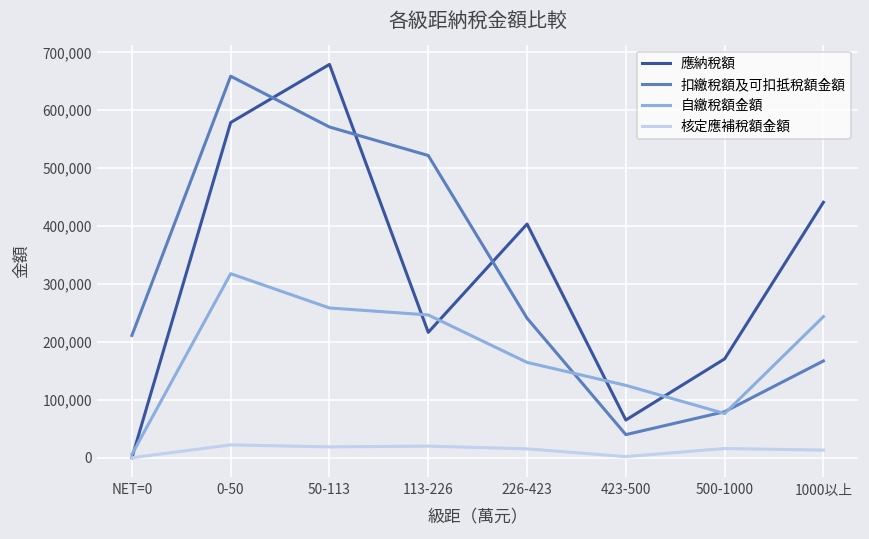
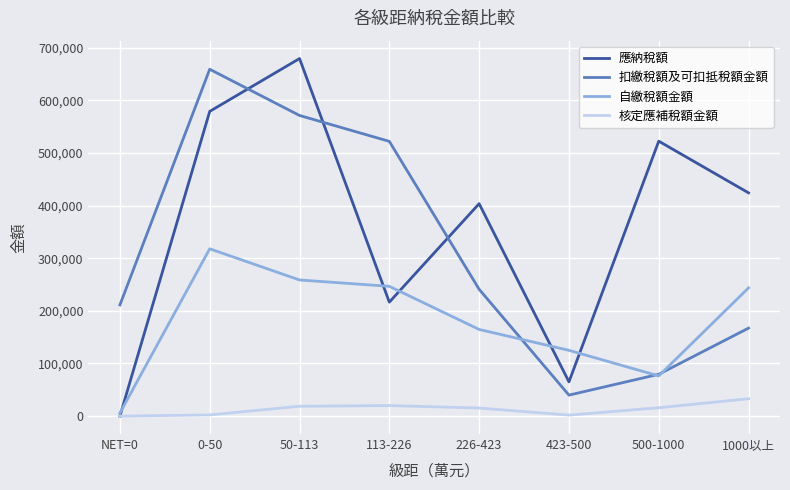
  {
    "應納稅額": {
      "0-50": "580,000",
      "50-113": "680,000",
      "113-226": "220,000",
      "226-423": "400,000",
      "423-500": "70,000",
-     "500-1000": "170,000",
-     "1000以上": "440,000"
+     "500-1000": "520,000",
+     "1000以上": "420,000"
    },
    "扣繳稅額及可扣抵稅額金額": {
      "NET=0": "210,000",
      "0-50": "660,000",
      "50-113": "570,000",
      "113-226": "520,000",
      "226-423": "240,000",
      "423-500": "40,000",
      "1000以上": "170,000"
    },
    "自繳稅額金額": {
      "NET=0": "10,000",
      "0-50": "320,000",
      "50-113": "260,000",
      "113-226": "250,000",
      "226-423": "160,000",
      "423-500": "130,000",
      "1000以上": "240,000"
    },
    "核定應補稅額金額": {
-     "0-50": "20,000",
+     "0-50": "0",
      "50-113": "20,000",
      "113-226": "20,000",
      "226-423": "20,000",
      "423-500": "0",
      "500-1000": "20,000",
-     "1000以上": "10,000"
+     "1000以上": "30,000"
    }
  }
